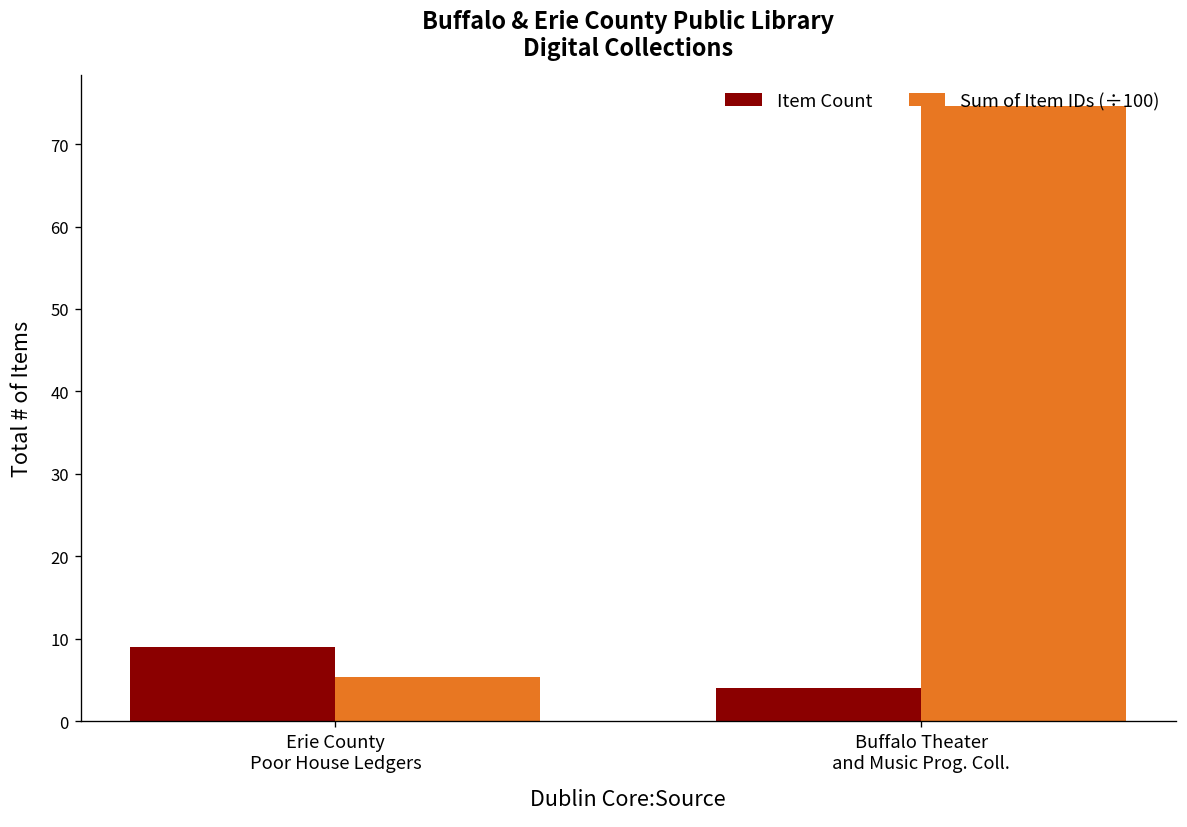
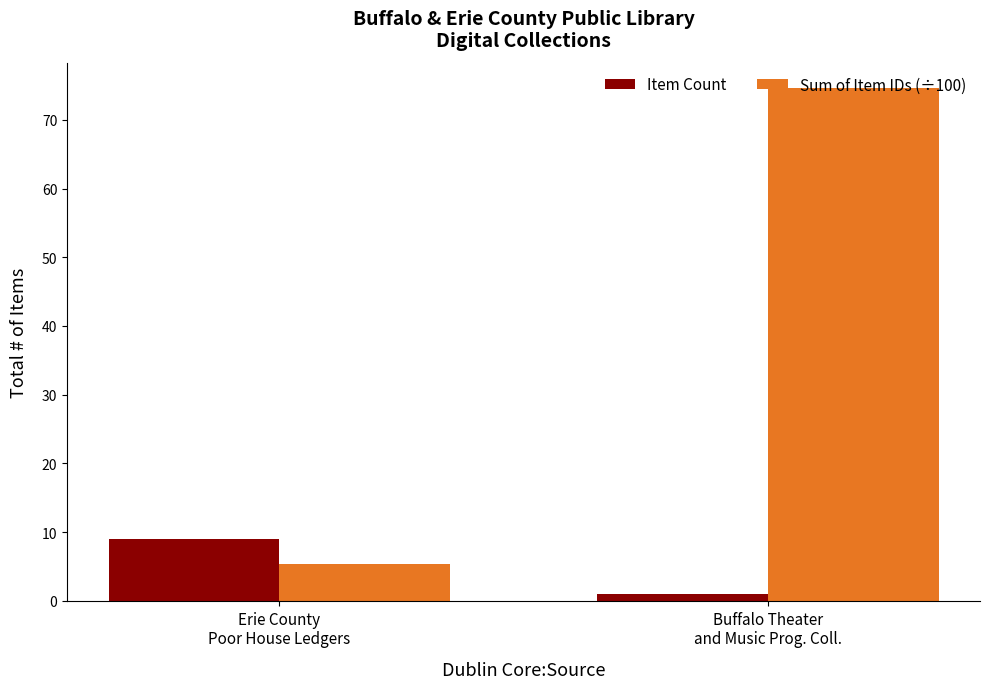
  {
    "Item Count": {
      "Erie County Poor House Ledgers": 9,
-     "Buffalo Theater and Music Prog. Coll.": 4
+     "Buffalo Theater and Music Prog. Coll.": 1
    },
    "Sum of Item IDs (÷100)": {
      "Erie County Poor House Ledgers": 5,
      "Buffalo Theater and Music Prog. Coll.": 75
    }
  }
